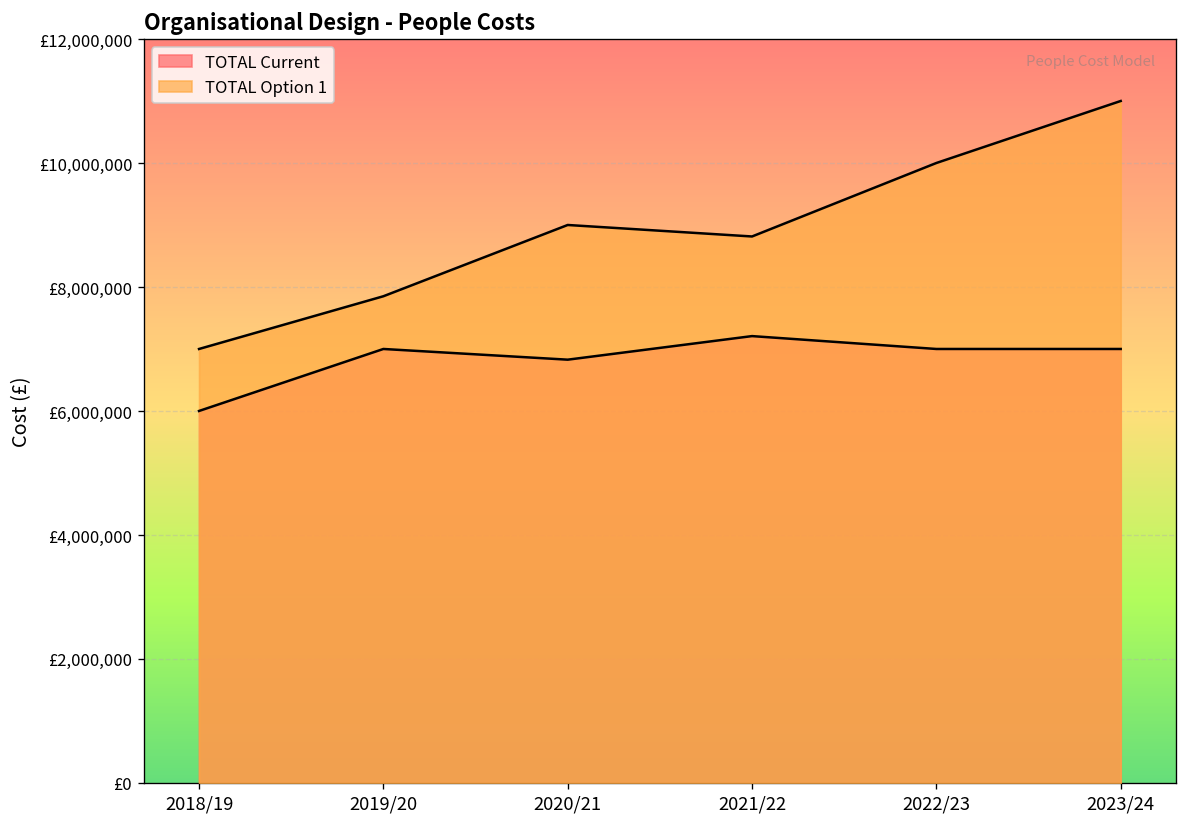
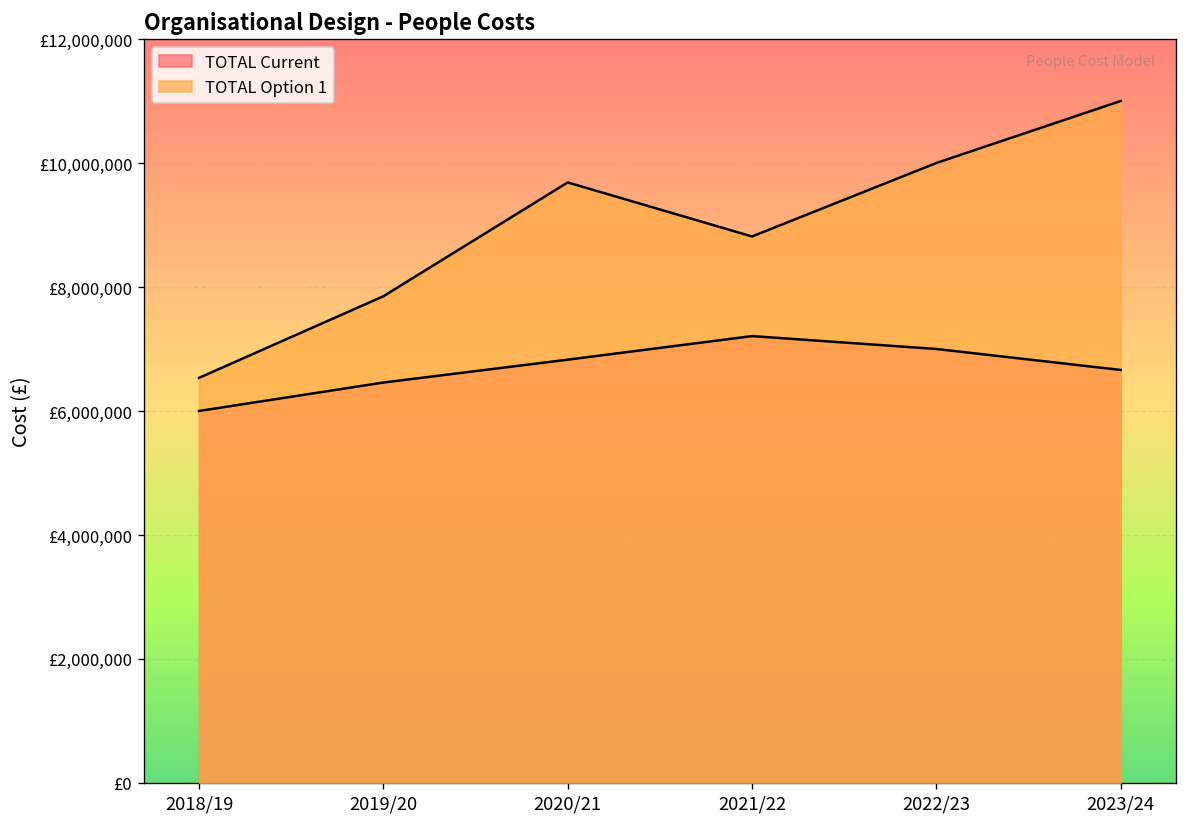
  {
    "TOTAL Current": {
      "2018/19": "£6,000,000",
-     "2019/20": "£7,000,000",
+     "2019/20": "£6,500,000",
      "2020/21": "£6,800,000",
      "2021/22": "£7,200,000",
      "2022/23": "£7,000,000",
-     "2023/24": "£7,000,000"
+     "2023/24": "£6,700,000"
    },
    "TOTAL Option 1": {
-     "2018/19": "£7,000,000",
+     "2018/19": "£6,500,000",
      "2019/20": "£7,900,000",
-     "2020/21": "£9,000,000",
+     "2020/21": "£9,700,000",
      "2021/22": "£8,800,000",
      "2022/23": "£10,000,000",
      "2023/24": "£11,000,000"
    }
  }
